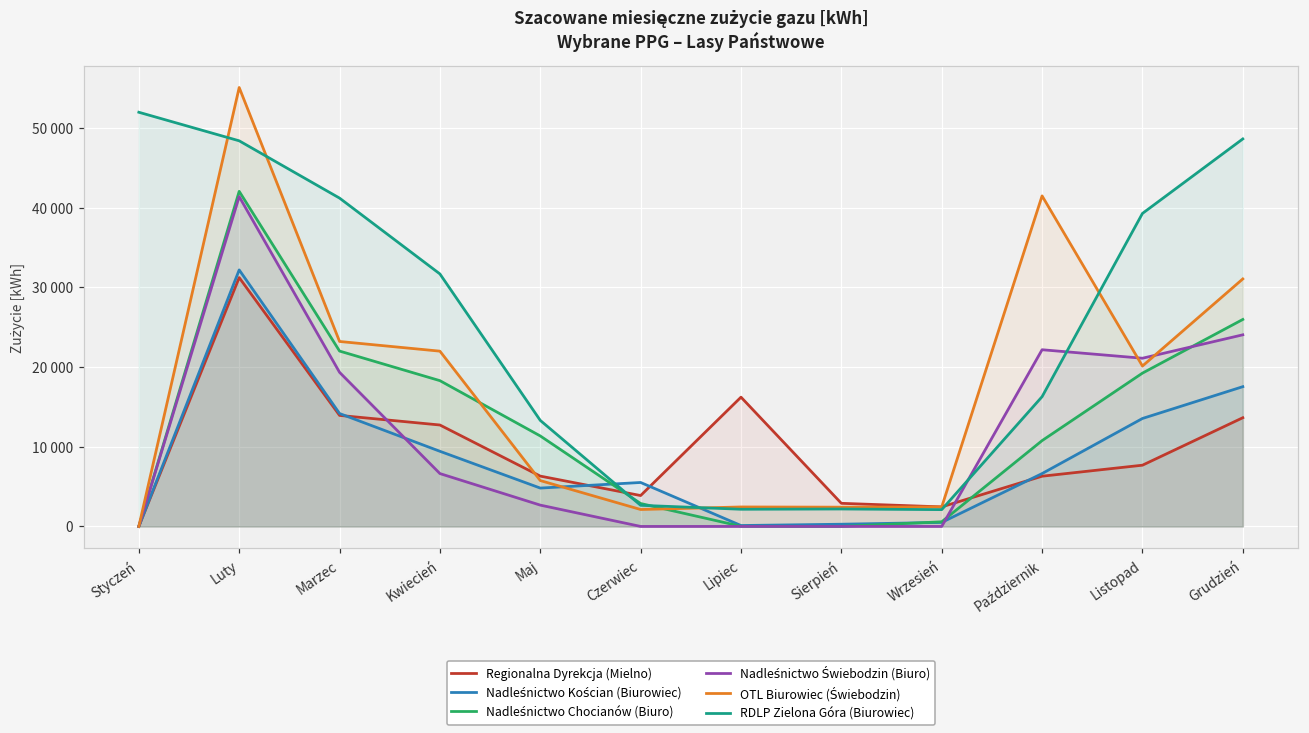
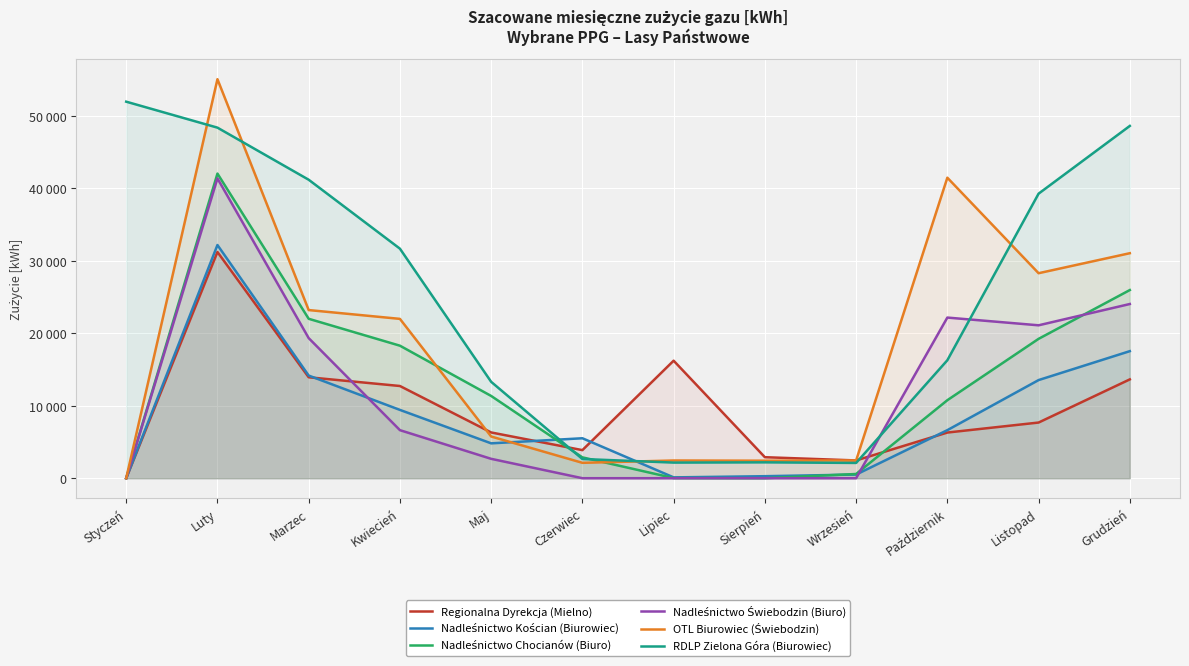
  {
    "Regionalna Dyrekcja (Mielno)": {
      "Luty": 31000,
      "Kwiecień": 13000,
      "Maj": 6000,
      "Czerwiec": 4000,
      "Lipiec": 16000,
      "Sierpień": 3000,
      "Listopad": 8000,
      "Grudzień": 14000
    },
    "Nadleśnictwo Kościan (Biurowiec)": {
      "Luty": 32000,
      "Kwiecień": 9000,
      "Maj": 5000,
      "Czerwiec": 6000,
      "Listopad": 14000,
      "Grudzień": 18000
    },
    "Nadleśnictwo Świebodzin (Biuro)": {
      "Luty": 41000,
      "Marzec": 19000,
      "Kwiecień": 7000,
      "Maj": 3000,
      "Czerwiec": 0,
      "Wrzesień": 0,
      "Październik": 22000,
      "Listopad": 21000,
      "Grudzień": 24000
    },
    "OTL Biurowiec (Świebodzin)": {
      "Luty": 55000,
      "Marzec": 23000,
      "Kwiecień": 22000,
      "Maj": 6000,
      "Czerwiec": 2000,
      "Październik": 41000,
-     "Listopad": 20000,
+     "Listopad": 28000,
      "Grudzień": 31000
    }
  }
